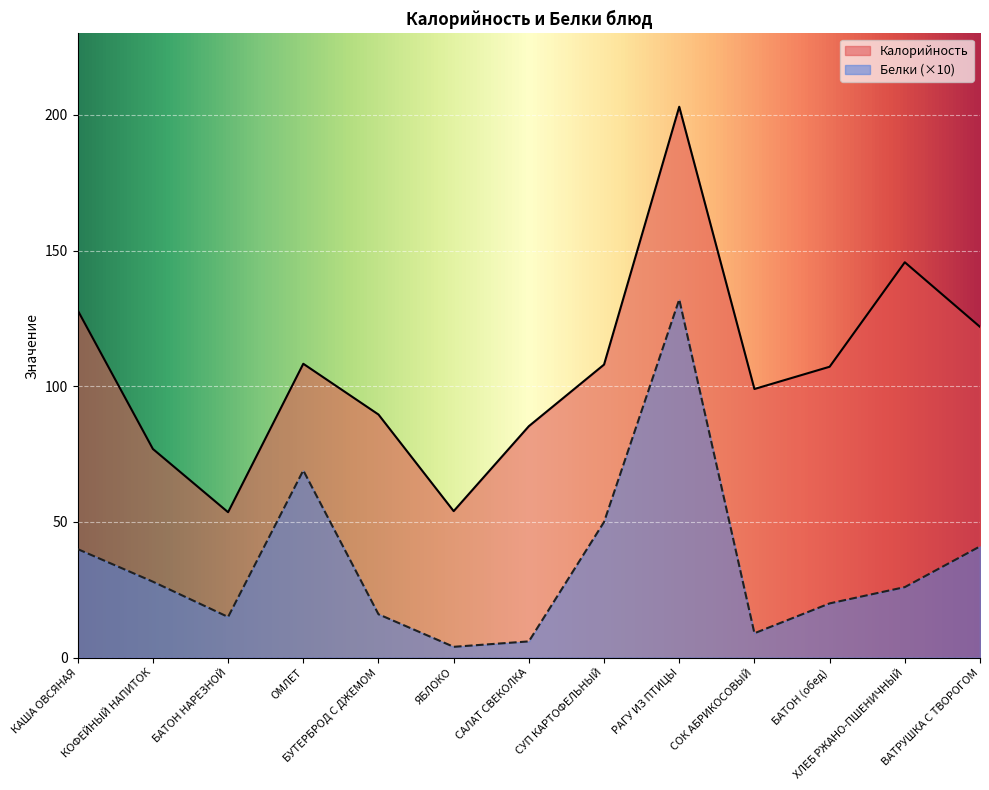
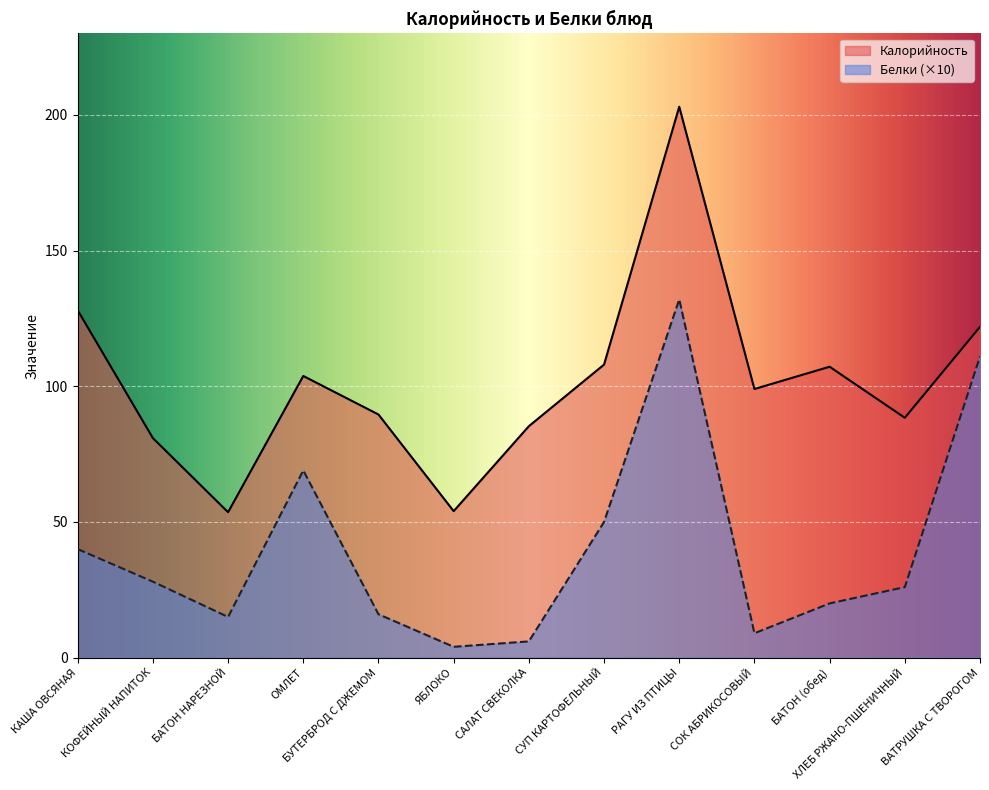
  {
    "Калорийность": {
      "КАША ОВСЯНАЯ": 128,
-     "КОФЕЙНЫЙ НАПИТОК": 77,
+     "КОФЕЙНЫЙ НАПИТОК": 81,
      "БАТОН НАРЕЗНОЙ": 54,
-     "ОМЛЕТ": 108,
+     "ОМЛЕТ": 104,
      "БУТЕРБРОД С ДЖЕМОМ": 90,
      "ЯБЛОКО": 54,
      "САЛАТ СВЕКОЛКА": 85,
      "СУП КАРТОФЕЛЬНЫЙ": 108,
      "РАГУ ИЗ ПТИЦЫ": 203,
      "СОК АБРИКОСОВЫЙ": 99,
      "БАТОН (обед)": 107,
-     "ХЛЕБ РЖАНО-ПШЕНИЧНЫЙ": 146,
+     "ХЛЕБ РЖАНО-ПШЕНИЧНЫЙ": 88,
      "ВАТРУШКА С ТВОРОГОМ": 122
    },
    "Белки (×10)": {
      "КАША ОВСЯНАЯ": 40,
      "КОФЕЙНЫЙ НАПИТОК": 28,
      "БАТОН НАРЕЗНОЙ": 15,
      "ОМЛЕТ": 69,
      "БУТЕРБРОД С ДЖЕМОМ": 16,
      "ЯБЛОКО": 4,
      "САЛАТ СВЕКОЛКА": 6,
      "СУП КАРТОФЕЛЬНЫЙ": 50,
      "РАГУ ИЗ ПТИЦЫ": 132,
      "СОК АБРИКОСОВЫЙ": 9,
      "БАТОН (обед)": 20,
      "ХЛЕБ РЖАНО-ПШЕНИЧНЫЙ": 26,
-     "ВАТРУШКА С ТВОРОГОМ": 41
+     "ВАТРУШКА С ТВОРОГОМ": 111
    }
  }
